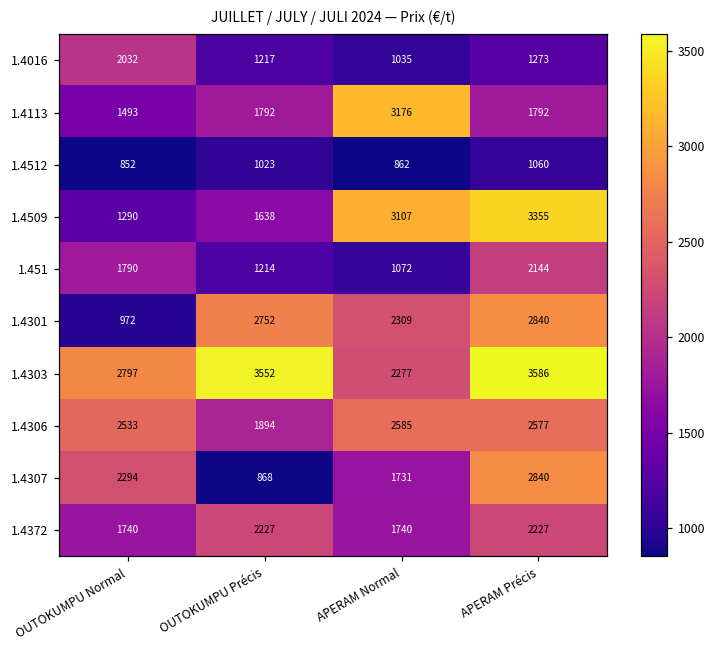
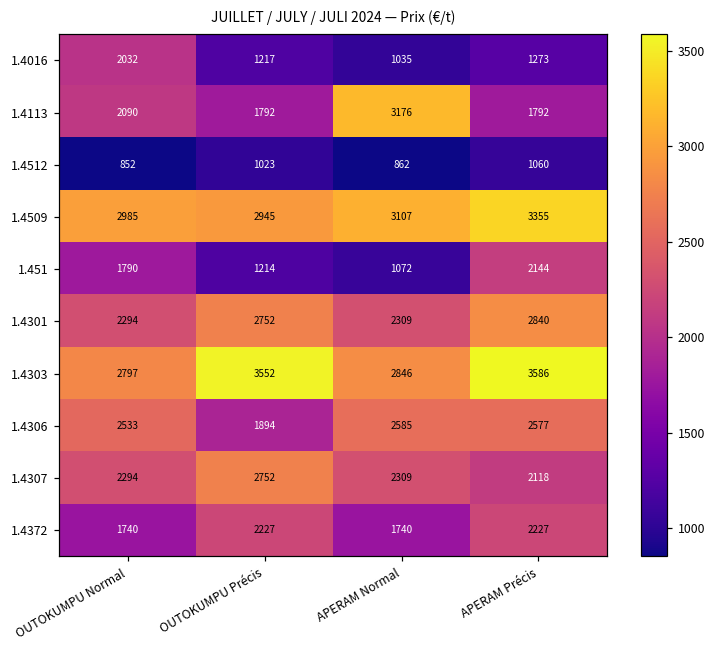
  {
    "1.4016": {
      "OUTOKUMPU Normal": 2032,
      "OUTOKUMPU Précis": 1217,
      "APERAM Normal": 1035,
      "APERAM Précis": 1273
    },
    "1.4113": {
-     "OUTOKUMPU Normal": 1493,
+     "OUTOKUMPU Normal": 2090,
      "OUTOKUMPU Précis": 1792,
      "APERAM Normal": 3176,
      "APERAM Précis": 1792
    },
    "1.4512": {
      "OUTOKUMPU Normal": 852,
      "OUTOKUMPU Précis": 1023,
      "APERAM Normal": 862,
      "APERAM Précis": 1060
    },
    "1.4509": {
-     "OUTOKUMPU Normal": 1290,
-     "OUTOKUMPU Précis": 1638,
+     "OUTOKUMPU Normal": 2985,
+     "OUTOKUMPU Précis": 2945,
      "APERAM Normal": 3107,
      "APERAM Précis": 3355
    },
    "1.451": {
      "OUTOKUMPU Normal": 1790,
      "OUTOKUMPU Précis": 1214,
      "APERAM Normal": 1072,
      "APERAM Précis": 2144
    },
    "1.4301": {
-     "OUTOKUMPU Normal": 972,
+     "OUTOKUMPU Normal": 2294,
      "OUTOKUMPU Précis": 2752,
      "APERAM Normal": 2309,
      "APERAM Précis": 2840
    },
    "1.4303": {
      "OUTOKUMPU Normal": 2797,
      "OUTOKUMPU Précis": 3552,
-     "APERAM Normal": 2277,
+     "APERAM Normal": 2846,
      "APERAM Précis": 3586
    },
    "1.4306": {
      "OUTOKUMPU Normal": 2533,
      "OUTOKUMPU Précis": 1894,
      "APERAM Normal": 2585,
      "APERAM Précis": 2577
    },
    "1.4307": {
      "OUTOKUMPU Normal": 2294,
-     "OUTOKUMPU Précis": 868,
-     "APERAM Normal": 1731,
-     "APERAM Précis": 2840
+     "OUTOKUMPU Précis": 2752,
+     "APERAM Normal": 2309,
+     "APERAM Précis": 2118
    },
    "1.4372": {
      "OUTOKUMPU Normal": 1740,
      "OUTOKUMPU Précis": 2227,
      "APERAM Normal": 1740,
      "APERAM Précis": 2227
    }
  }
